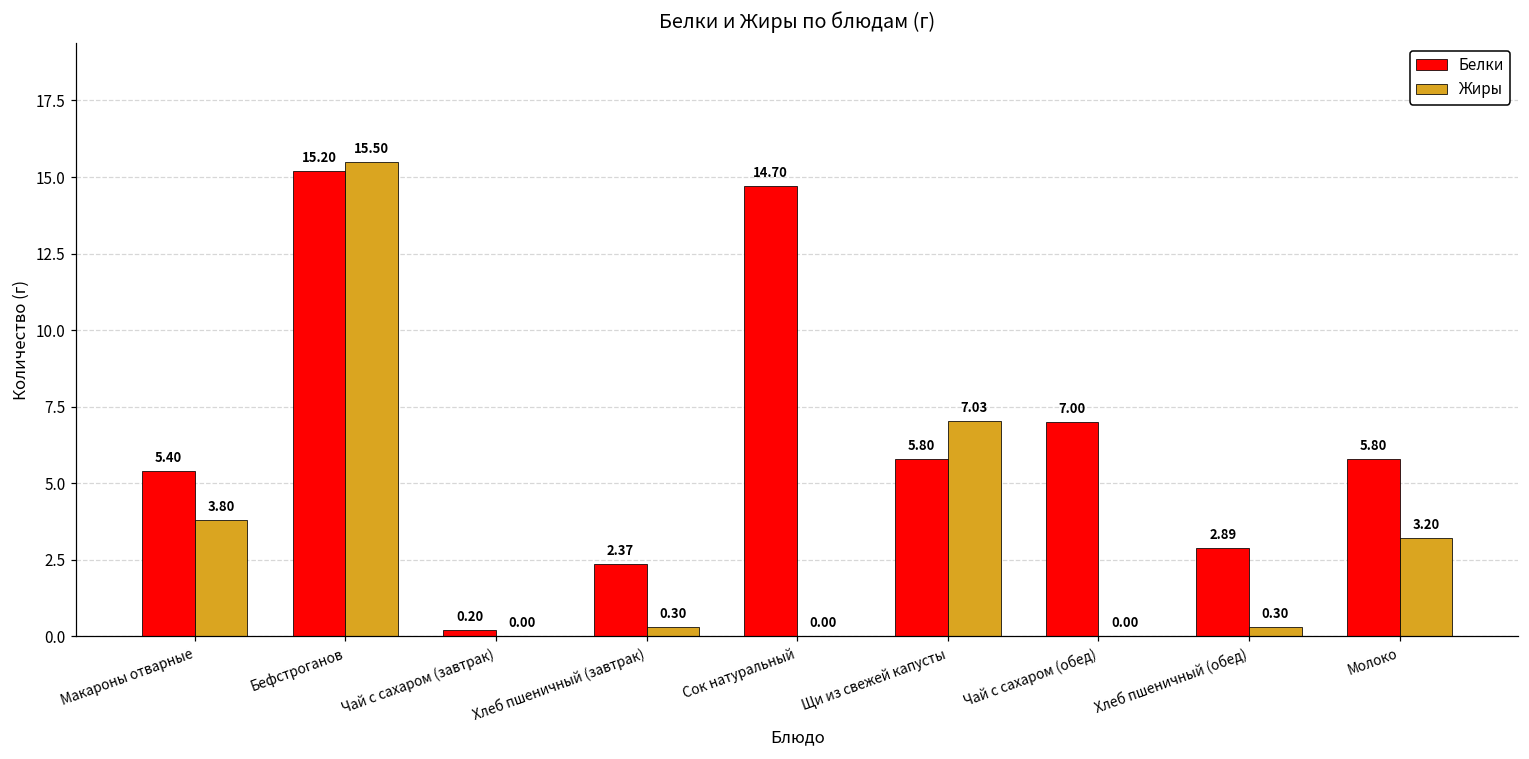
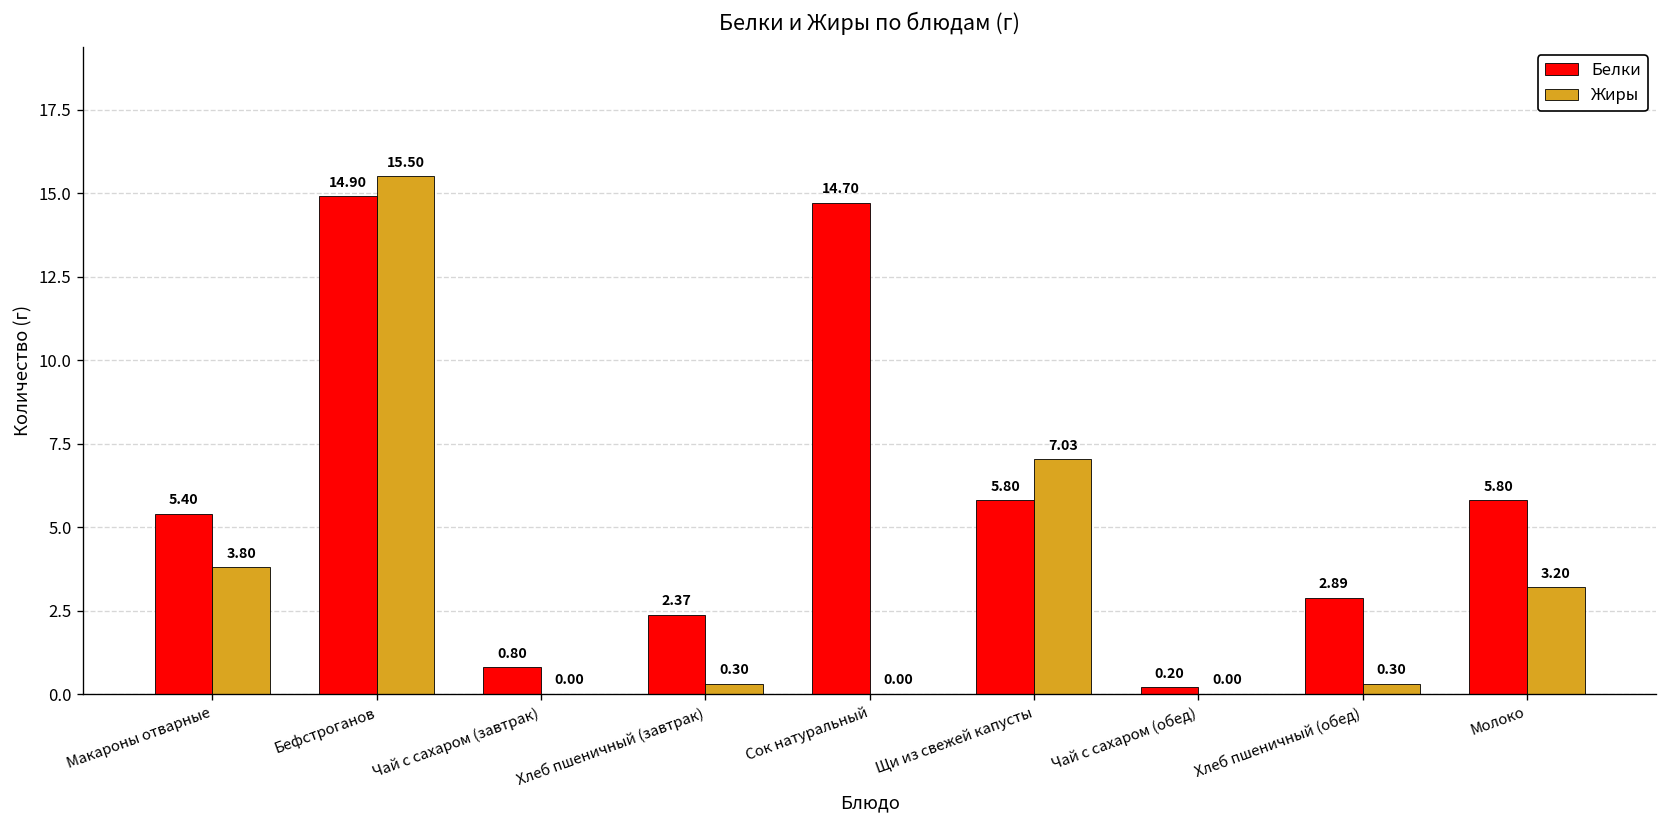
  {
    "Белки": {
      "Макароны отварные": 5.40,
-     "Бефстроганов": 15.20,
-     "Чай с сахаром (завтрак)": 0.20,
+     "Бефстроганов": 14.90,
+     "Чай с сахаром (завтрак)": 0.80,
      "Хлеб пшеничный (завтрак)": 2.37,
      "Сок натуральный": 14.70,
      "Щи из свежей капусты": 5.80,
-     "Чай с сахаром (обед)": 7.00,
+     "Чай с сахаром (обед)": 0.20,
      "Хлеб пшеничный (обед)": 2.89,
      "Молоко": 5.80
    },
    "Жиры": {
      "Макароны отварные": 3.80,
      "Бефстроганов": 15.50,
      "Чай с сахаром (завтрак)": 0.00,
      "Хлеб пшеничный (завтрак)": 0.30,
      "Сок натуральный": 0.00,
      "Щи из свежей капусты": 7.03,
      "Чай с сахаром (обед)": 0.00,
      "Хлеб пшеничный (обед)": 0.30,
      "Молоко": 3.20
    }
  }
